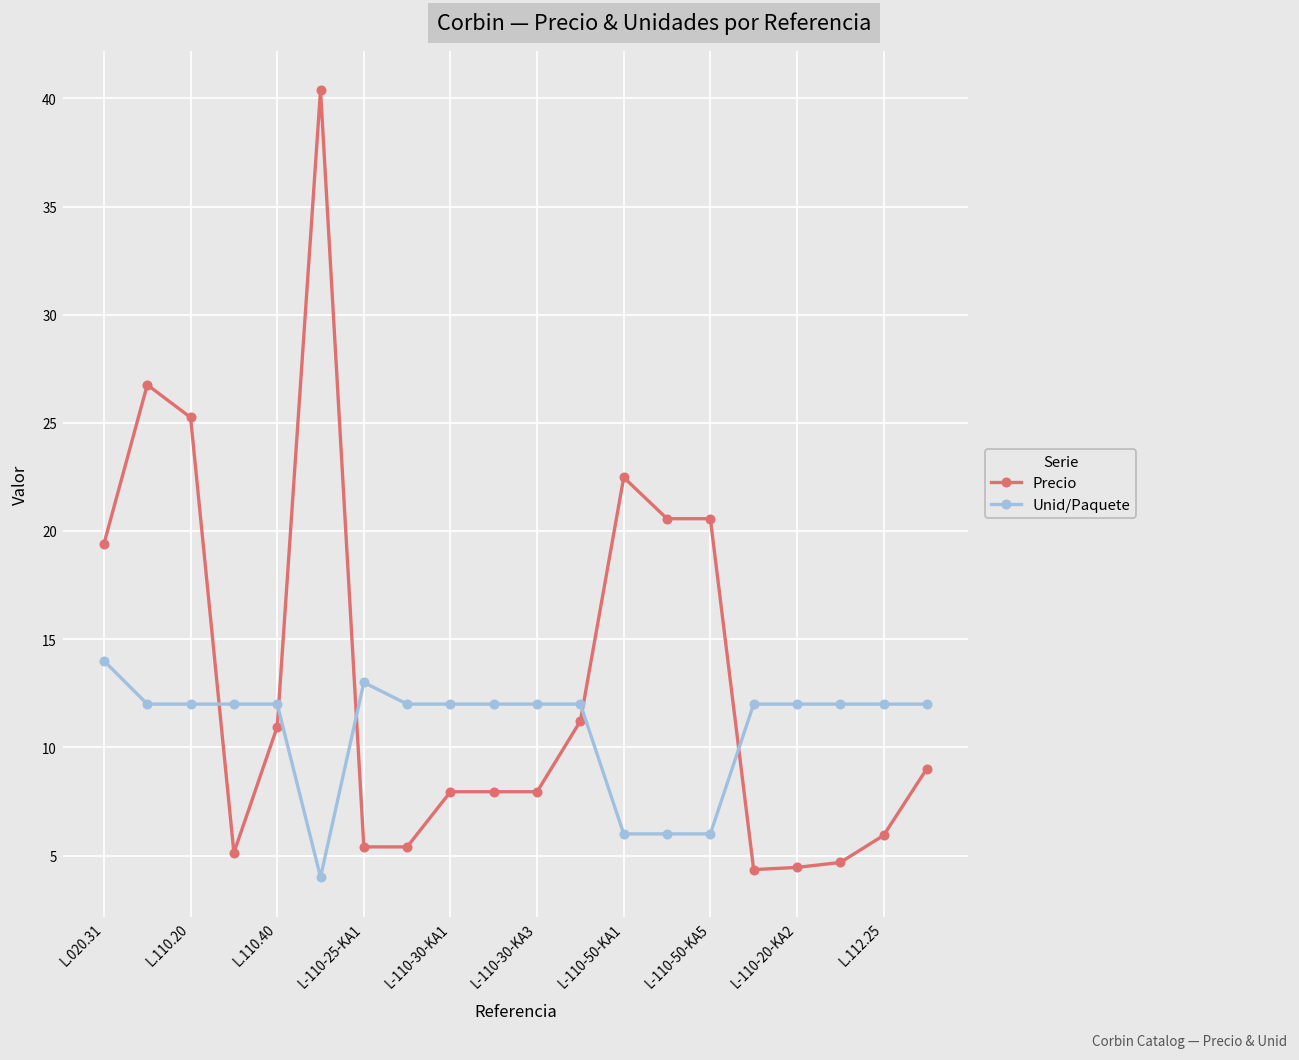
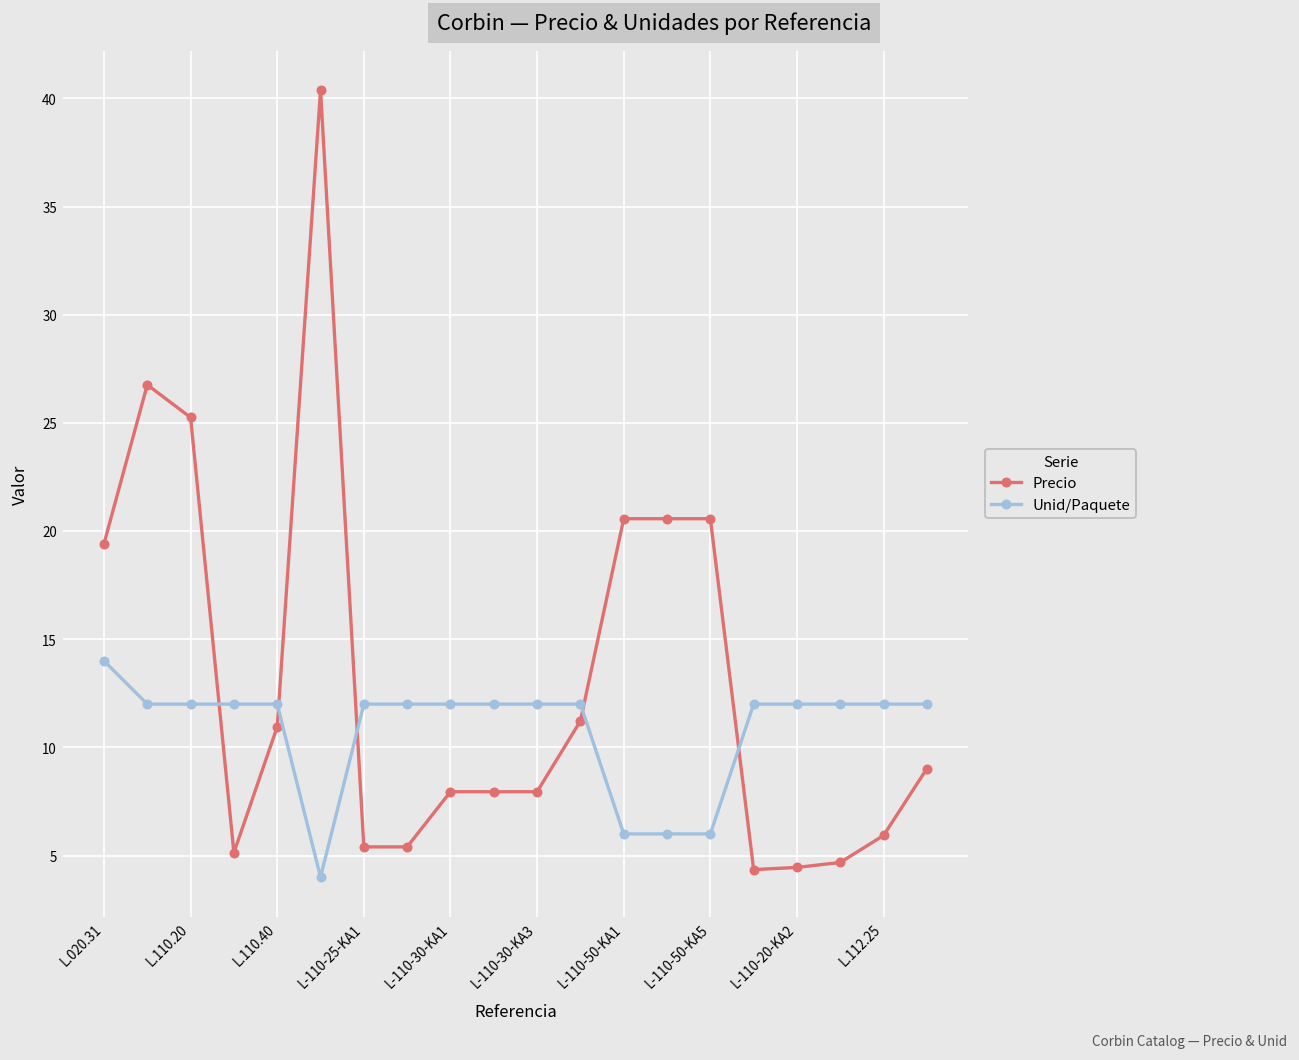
  {
    "Precio": {
      "L.020.31": 19.4,
      "L.110.20": 25.3,
      "L.110.40": 11.0,
      "L-110-25-KA1": 5.4,
      "L-110-30-KA1": 8.0,
      "L-110-30-KA3": 8.0,
-     "L-110-50-KA1": 22.5,
+     "L-110-50-KA1": 20.6,
      "L-110-50-KA5": 20.6,
      "L-110-20-KA2": 4.5,
      "L.112.25": 5.9
    },
    "Unid/Paquete": {
      "L.020.31": 14,
      "L.110.20": 12,
      "L.110.40": 12,
-     "L-110-25-KA1": 13,
+     "L-110-25-KA1": 12,
      "L-110-30-KA1": 12,
      "L-110-30-KA3": 12,
      "L-110-50-KA1": 6,
      "L-110-50-KA5": 6,
      "L-110-20-KA2": 12,
      "L.112.25": 12
    }
  }
